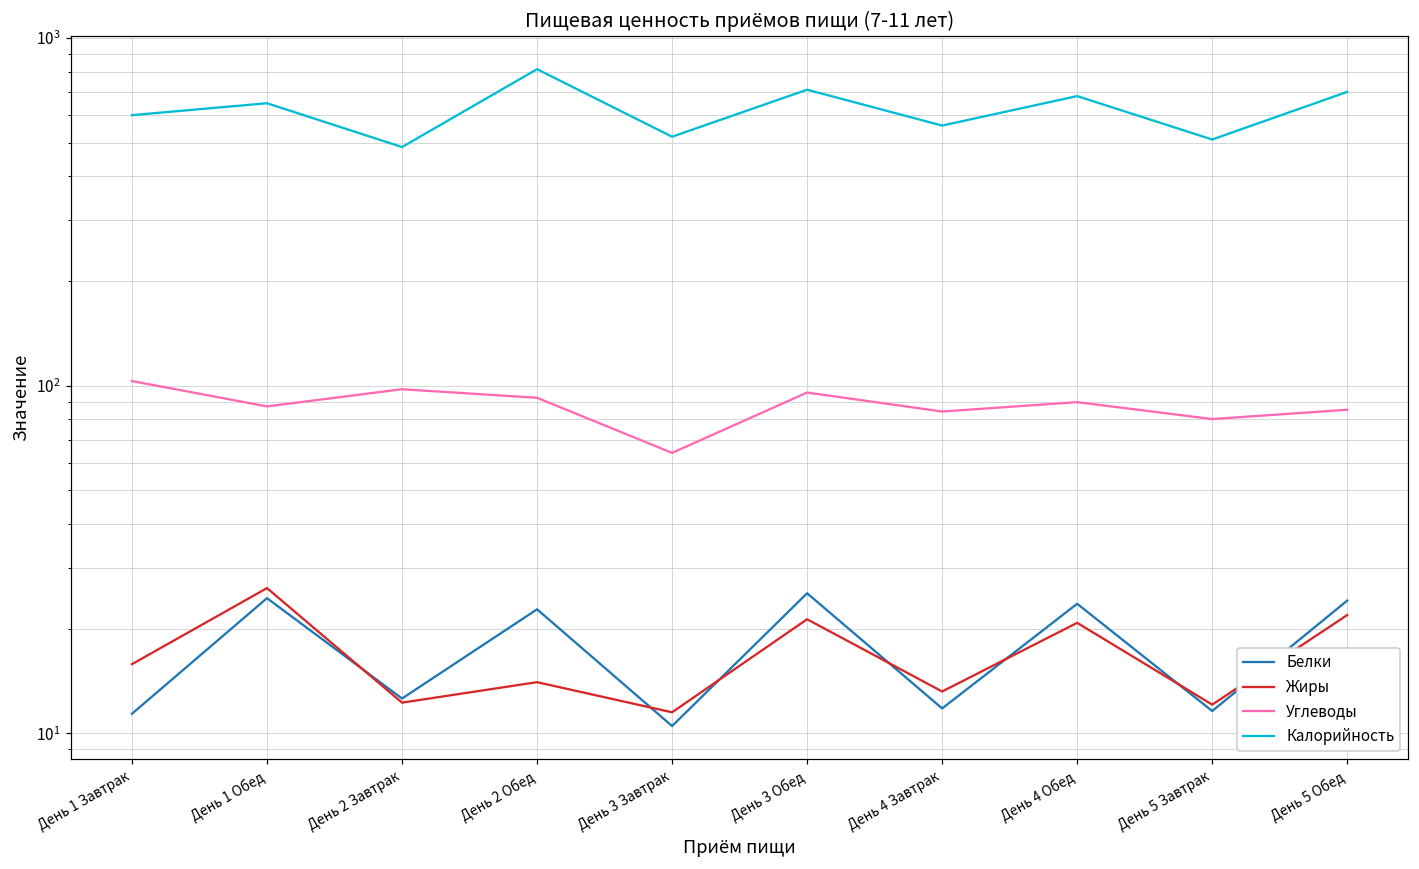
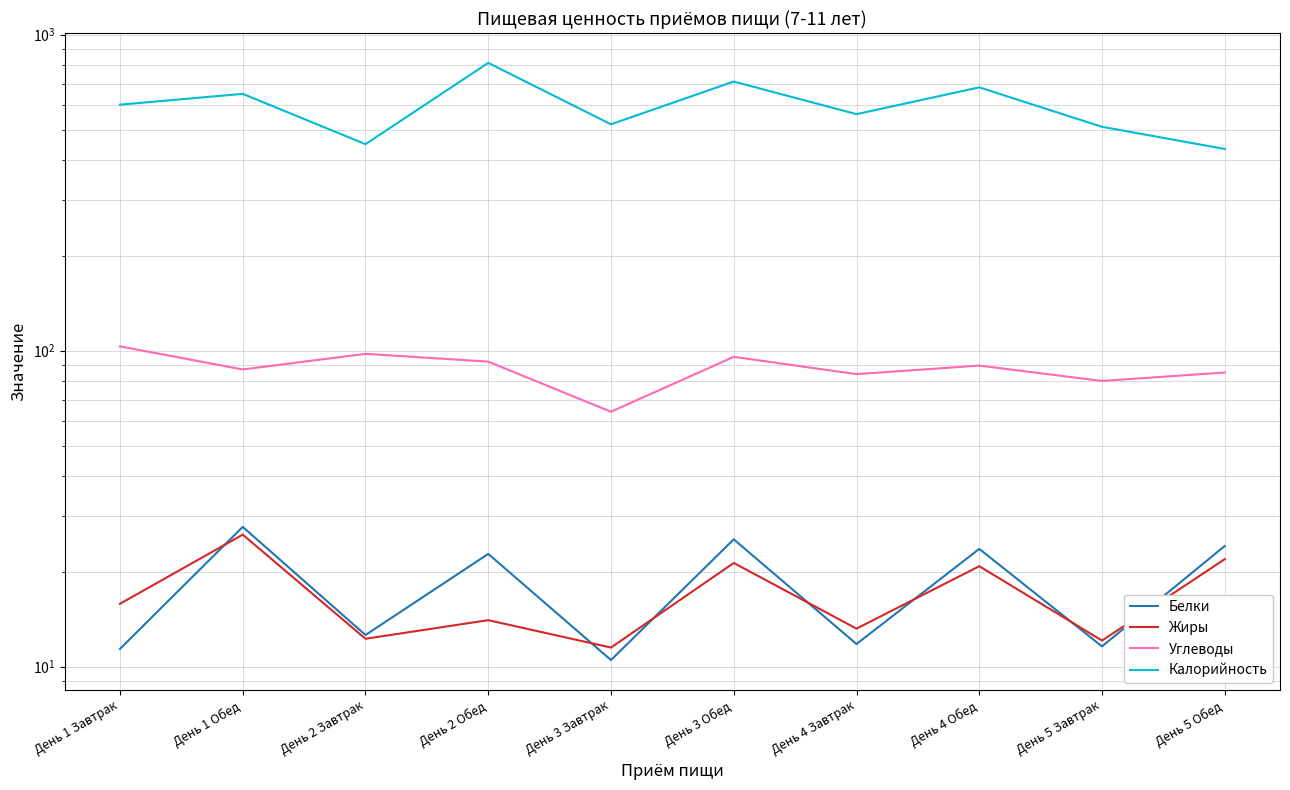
  {
    "Белки": {
      "День 1 Завтрак": 11.4,
-     "День 1 Обед": 24,
+     "День 1 Обед": 28,
      "День 2 Завтрак": 12.6,
      "День 2 Обед": 23,
      "День 3 Завтрак": 10.5,
      "День 3 Обед": 25,
      "День 4 Завтрак": 12,
      "День 4 Обед": 24,
      "День 5 Завтрак": 11.6,
      "День 5 Обед": 24
    },
    "Жиры": {
      "День 1 Завтрак": 16,
      "День 1 Обед": 26,
      "День 2 Завтрак": 12.3,
      "День 2 Обед": 14,
      "День 3 Завтрак": 11.5,
      "День 3 Обед": 21,
      "День 4 Завтрак": 13,
      "День 4 Обед": 21,
      "День 5 Завтрак": 12,
      "День 5 Обед": 22
    },
    "Углеводы": {
      "День 1 Завтрак": 103,
      "День 1 Обед": 87,
      "День 2 Завтрак": 98,
      "День 2 Обед": 92,
      "День 3 Завтрак": 64,
      "День 3 Обед": 96,
      "День 4 Завтрак": 84,
      "День 4 Обед": 90,
      "День 5 Завтрак": 80,
      "День 5 Обед": 85
    },
    "Калорийность": {
      "День 1 Завтрак": 600,
      "День 1 Обед": 650,
-     "День 2 Завтрак": 490,
+     "День 2 Завтрак": 450,
      "День 2 Обед": 810,
      "День 3 Завтрак": 520,
      "День 3 Обед": 710,
      "День 4 Завтрак": 560,
      "День 4 Обед": 680,
      "День 5 Завтрак": 510,
-     "День 5 Обед": 700
+     "День 5 Обед": 430
    }
  }
